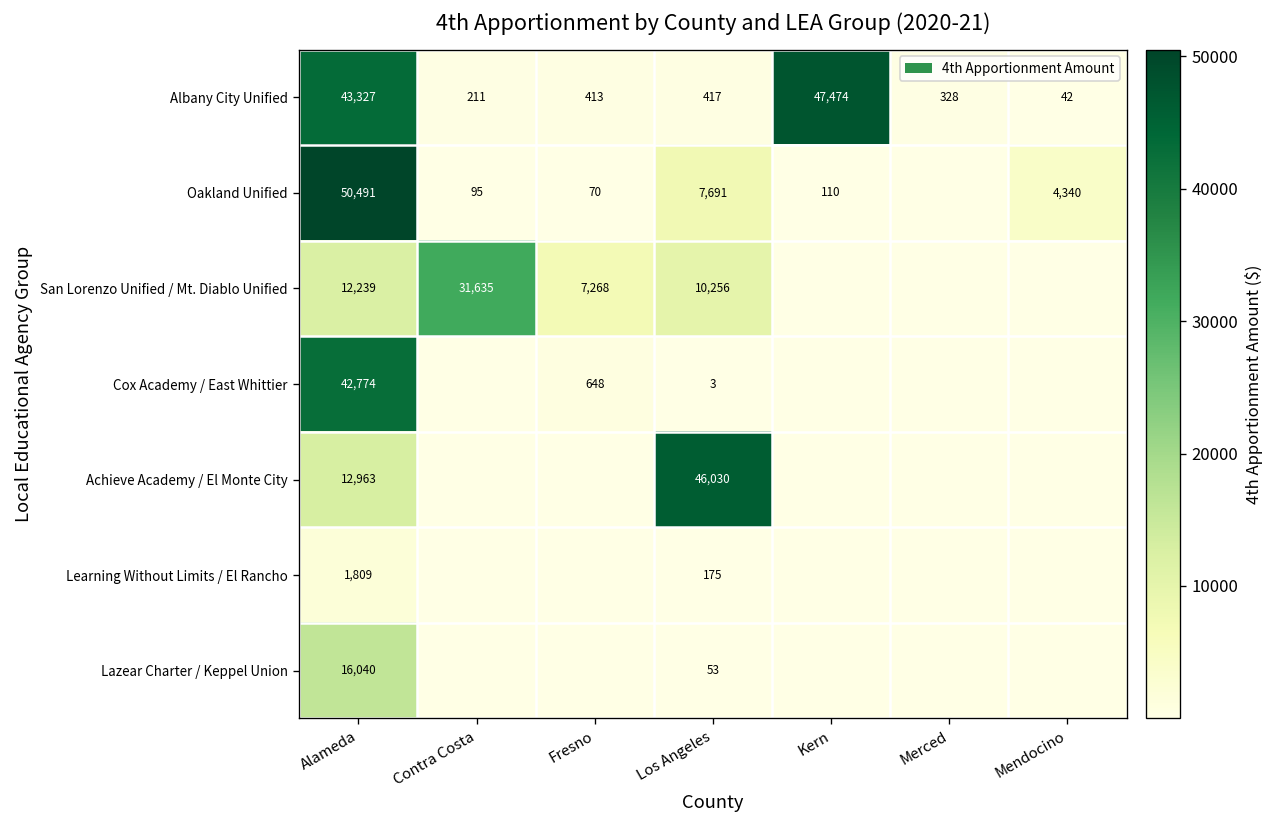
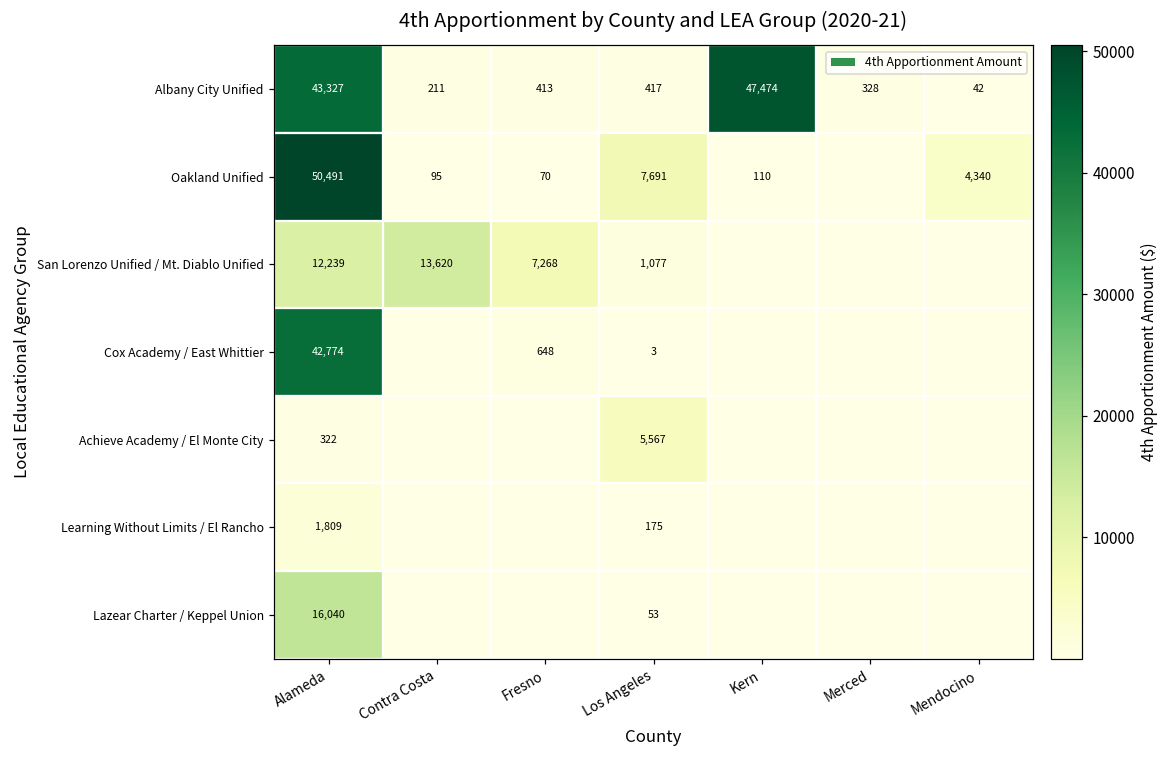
  {
    "Albany City Unified": {
      "Alameda": "43,327",
      "Contra Costa": "211",
      "Fresno": "413",
      "Los Angeles": "417",
      "Kern": "47,474",
      "Merced": "328",
      "Mendocino": "42"
    },
    "Oakland Unified": {
      "Alameda": "50,491",
      "Contra Costa": "95",
      "Fresno": "70",
      "Los Angeles": "7,691",
      "Kern": "110",
      "Mendocino": "4,340"
    },
    "San Lorenzo Unified / Mt. Diablo Unified": {
      "Alameda": "12,239",
-     "Contra Costa": "31,635",
+     "Contra Costa": "13,620",
      "Fresno": "7,268",
-     "Los Angeles": "10,256"
+     "Los Angeles": "1,077"
    },
    "Cox Academy / East Whittier": {
      "Alameda": "42,774",
      "Fresno": "648",
      "Los Angeles": "3"
    },
    "Achieve Academy / El Monte City": {
-     "Alameda": "12,963",
-     "Los Angeles": "46,030"
+     "Alameda": "322",
+     "Los Angeles": "5,567"
    },
    "Learning Without Limits / El Rancho": {
      "Alameda": "1,809",
      "Los Angeles": "175"
    },
    "Lazear Charter / Keppel Union": {
      "Alameda": "16,040",
      "Los Angeles": "53"
    }
  }
